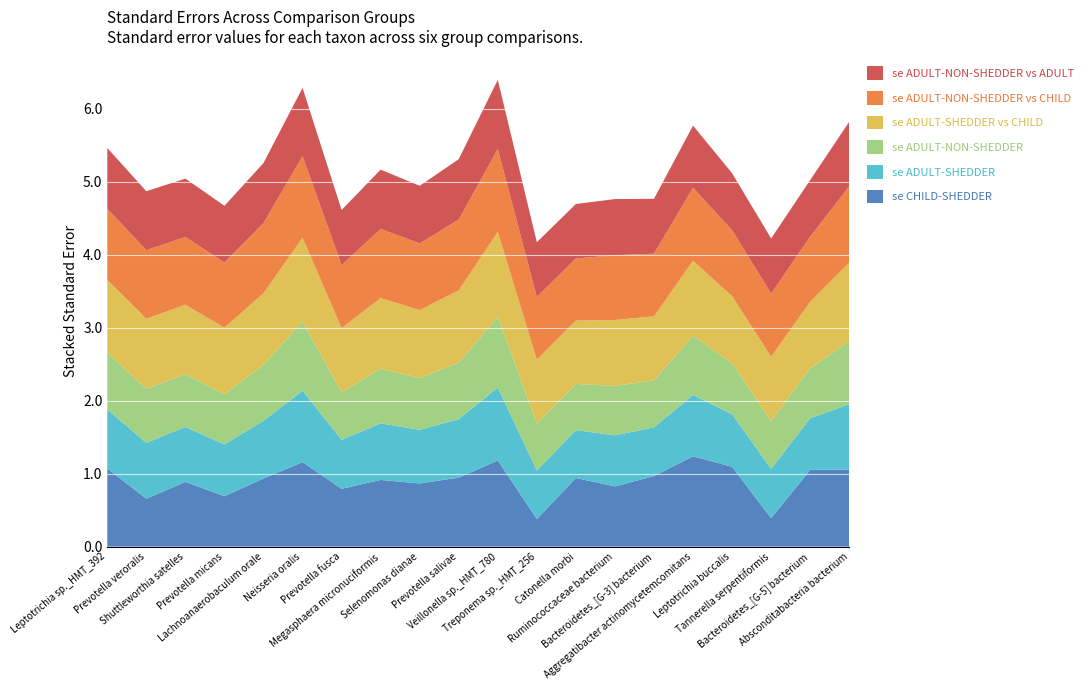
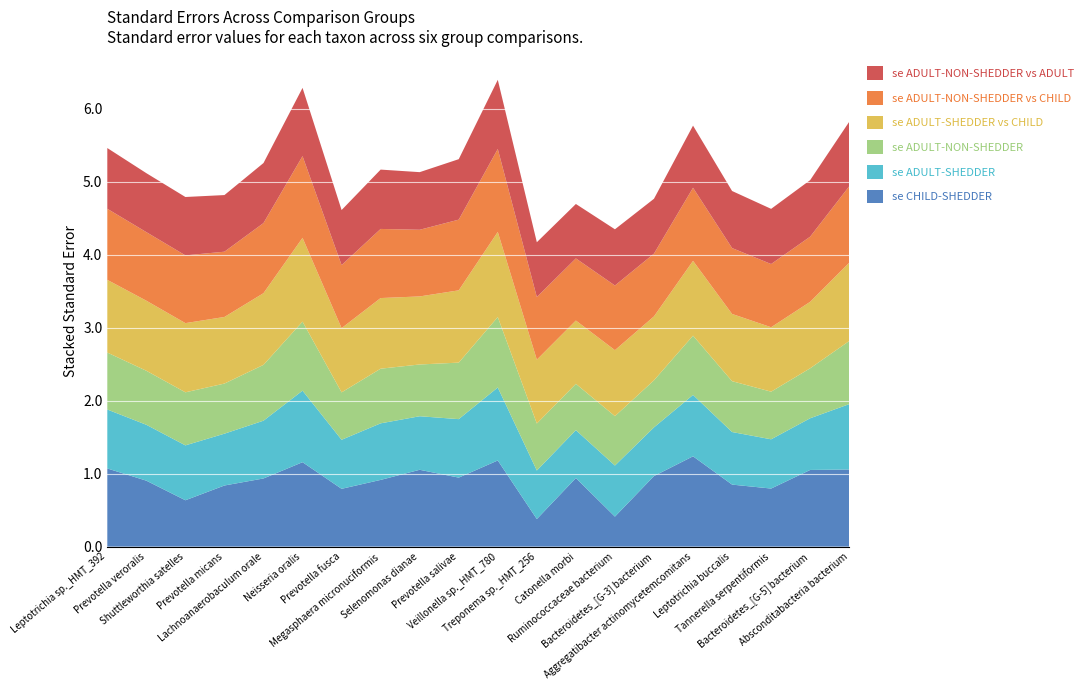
  {
    "se CHILD-SHEDDER": {
      "Leptotrichia sp._HMT_392": 1.1,
-     "Prevotella veroralis": 0.7,
-     "Shuttleworthia satelles": 0.9,
-     "Prevotella micans": 0.7,
+     "Prevotella veroralis": 0.9,
+     "Shuttleworthia satelles": 0.6,
+     "Prevotella micans": 0.8,
      "Lachnoanaerobaculum orale": 0.9,
      "Neisseria oralis": 1.2,
      "Prevotella fusca": 0.8,
      "Megasphaera micronuciformis": 0.9,
-     "Selenomonas dianae": 0.9,
+     "Selenomonas dianae": 1.1,
      "Prevotella salivae": 0.9,
      "Veillonella sp._HMT_780": 1.2,
      "Treponema sp._HMT_256": 0.4,
      "Catonella morbi": 0.9,
-     "Ruminococcaceae bacterium": 0.8,
+     "Ruminococcaceae bacterium": 0.4,
      "Bacteroidetes_[G-3] bacterium": 1.0,
      "Aggregatibacter actinomycetemcomitans": 1.2,
-     "Leptotrichia buccalis": 1.1,
-     "Tannerella serpentiformis": 0.4,
+     "Leptotrichia buccalis": 0.8,
+     "Tannerella serpentiformis": 0.8,
      "Bacteroidetes_[G-5] bacterium": 1.1,
      "Absconditabacteria bacterium": 1.1
    },
    "se ADULT-SHEDDER": {
      "Leptotrichia sp._HMT_392": 0.8,
      "Prevotella veroralis": 0.8,
      "Shuttleworthia satelles": 0.8,
      "Prevotella micans": 0.7,
      "Lachnoanaerobaculum orale": 0.8,
      "Neisseria oralis": 1.0,
      "Prevotella fusca": 0.7,
      "Megasphaera micronuciformis": 0.8,
      "Selenomonas dianae": 0.7,
      "Prevotella salivae": 0.8,
      "Veillonella sp._HMT_780": 1.0,
      "Treponema sp._HMT_256": 0.7,
      "Catonella morbi": 0.7,
      "Ruminococcaceae bacterium": 0.7,
      "Bacteroidetes_[G-3] bacterium": 0.7,
      "Aggregatibacter actinomycetemcomitans": 0.8,
      "Leptotrichia buccalis": 0.7,
      "Tannerella serpentiformis": 0.7,
      "Bacteroidetes_[G-5] bacterium": 0.7,
      "Absconditabacteria bacterium": 0.9
    },
    "se ADULT-NON-SHEDDER": {
      "Leptotrichia sp._HMT_392": 0.8,
      "Prevotella veroralis": 0.7,
      "Shuttleworthia satelles": 0.7,
      "Prevotella micans": 0.7,
      "Lachnoanaerobaculum orale": 0.8,
      "Neisseria oralis": 0.9,
      "Prevotella fusca": 0.6,
      "Megasphaera micronuciformis": 0.7,
      "Selenomonas dianae": 0.7,
      "Prevotella salivae": 0.8,
      "Veillonella sp._HMT_780": 1.0,
      "Treponema sp._HMT_256": 0.6,
      "Catonella morbi": 0.6,
      "Ruminococcaceae bacterium": 0.7,
      "Bacteroidetes_[G-3] bacterium": 0.6,
      "Aggregatibacter actinomycetemcomitans": 0.8,
      "Leptotrichia buccalis": 0.7,
      "Tannerella serpentiformis": 0.7,
      "Bacteroidetes_[G-5] bacterium": 0.7,
      "Absconditabacteria bacterium": 0.9
    },
    "se ADULT-SHEDDER vs CHILD": {
      "Leptotrichia sp._HMT_392": 1.0,
      "Prevotella veroralis": 1.0,
      "Shuttleworthia satelles": 0.9,
      "Prevotella micans": 0.9,
      "Lachnoanaerobaculum orale": 1.0,
      "Neisseria oralis": 1.1,
      "Prevotella fusca": 0.9,
      "Megasphaera micronuciformis": 1.0,
      "Selenomonas dianae": 0.9,
      "Prevotella salivae": 1.0,
      "Veillonella sp._HMT_780": 1.2,
      "Treponema sp._HMT_256": 0.9,
      "Catonella morbi": 0.9,
      "Ruminococcaceae bacterium": 0.9,
      "Bacteroidetes_[G-3] bacterium": 0.9,
      "Aggregatibacter actinomycetemcomitans": 1.0,
      "Leptotrichia buccalis": 0.9,
      "Tannerella serpentiformis": 0.9,
      "Bacteroidetes_[G-5] bacterium": 0.9,
      "Absconditabacteria bacterium": 1.1
    },
    "se ADULT-NON-SHEDDER vs CHILD": {
      "Leptotrichia sp._HMT_392": 1.0,
      "Prevotella veroralis": 0.9,
      "Shuttleworthia satelles": 0.9,
      "Prevotella micans": 0.9,
      "Lachnoanaerobaculum orale": 1.0,
      "Neisseria oralis": 1.1,
      "Prevotella fusca": 0.9,
      "Megasphaera micronuciformis": 0.9,
      "Selenomonas dianae": 0.9,
      "Prevotella salivae": 1.0,
      "Veillonella sp._HMT_780": 1.1,
      "Treponema sp._HMT_256": 0.9,
      "Catonella morbi": 0.9,
      "Ruminococcaceae bacterium": 0.9,
      "Bacteroidetes_[G-3] bacterium": 0.9,
      "Aggregatibacter actinomycetemcomitans": 1.0,
      "Leptotrichia buccalis": 0.9,
      "Tannerella serpentiformis": 0.9,
      "Bacteroidetes_[G-5] bacterium": 0.9,
      "Absconditabacteria bacterium": 1.0
    },
    "se ADULT-NON-SHEDDER vs ADULT": {
      "Leptotrichia sp._HMT_392": 0.8,
      "Prevotella veroralis": 0.8,
      "Shuttleworthia satelles": 0.8,
      "Prevotella micans": 0.8,
      "Lachnoanaerobaculum orale": 0.8,
      "Neisseria oralis": 0.9,
      "Prevotella fusca": 0.8,
      "Megasphaera micronuciformis": 0.8,
      "Selenomonas dianae": 0.8,
      "Prevotella salivae": 0.8,
      "Veillonella sp._HMT_780": 0.9,
      "Treponema sp._HMT_256": 0.8,
      "Catonella morbi": 0.7,
      "Ruminococcaceae bacterium": 0.8,
      "Bacteroidetes_[G-3] bacterium": 0.8,
      "Aggregatibacter actinomycetemcomitans": 0.9,
      "Leptotrichia buccalis": 0.8,
      "Tannerella serpentiformis": 0.8,
      "Bacteroidetes_[G-5] bacterium": 0.8,
      "Absconditabacteria bacterium": 0.9
    }
  }
